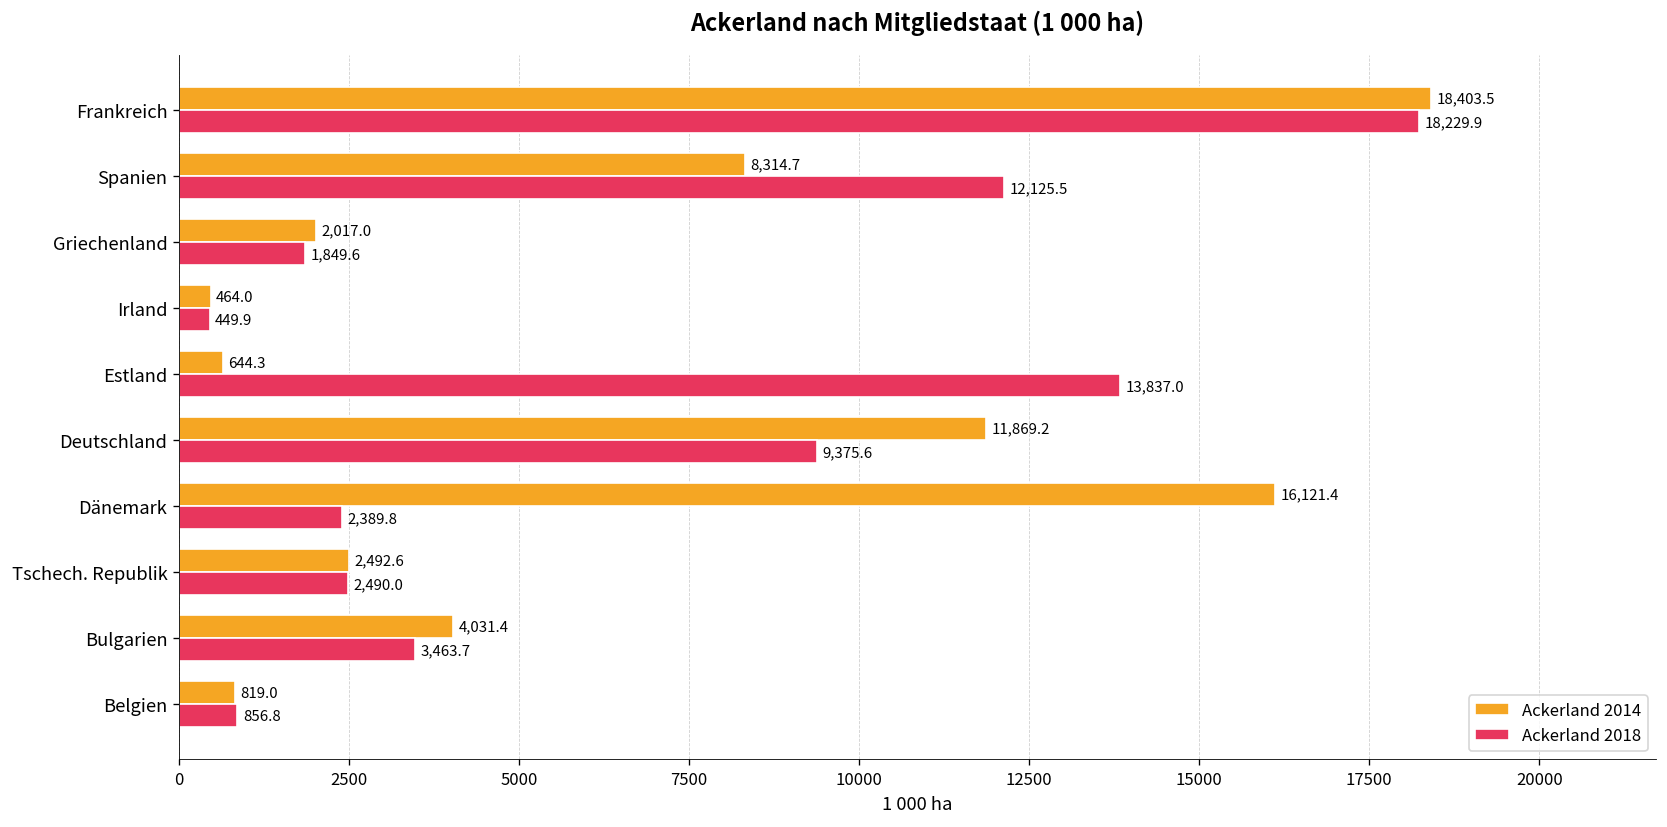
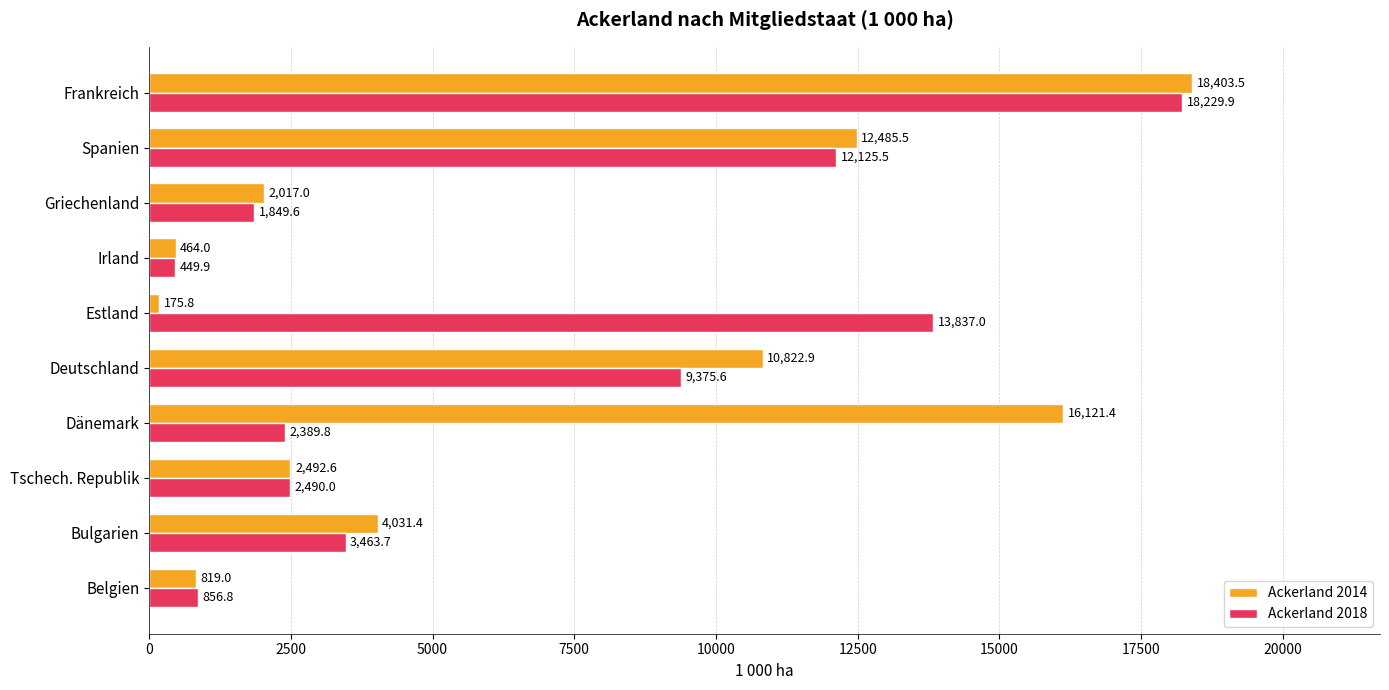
  {
    "Ackerland 2014": {
      "Frankreich": "18,403.5",
-     "Spanien": "8,314.7",
+     "Spanien": "12,485.5",
      "Griechenland": "2,017.0",
      "Irland": "464.0",
-     "Estland": "644.3",
-     "Deutschland": "11,869.2",
+     "Estland": "175.8",
+     "Deutschland": "10,822.9",
      "Dänemark": "16,121.4",
      "Tschech. Republik": "2,492.6",
      "Bulgarien": "4,031.4",
      "Belgien": "819.0"
    },
    "Ackerland 2018": {
      "Frankreich": "18,229.9",
      "Spanien": "12,125.5",
      "Griechenland": "1,849.6",
      "Irland": "449.9",
      "Estland": "13,837.0",
      "Deutschland": "9,375.6",
      "Dänemark": "2,389.8",
      "Tschech. Republik": "2,490.0",
      "Bulgarien": "3,463.7",
      "Belgien": "856.8"
    }
  }
